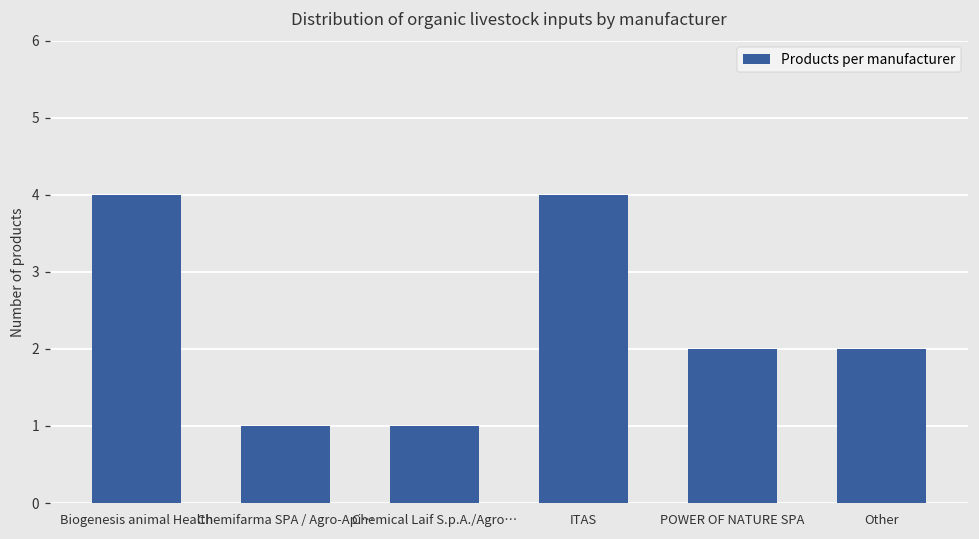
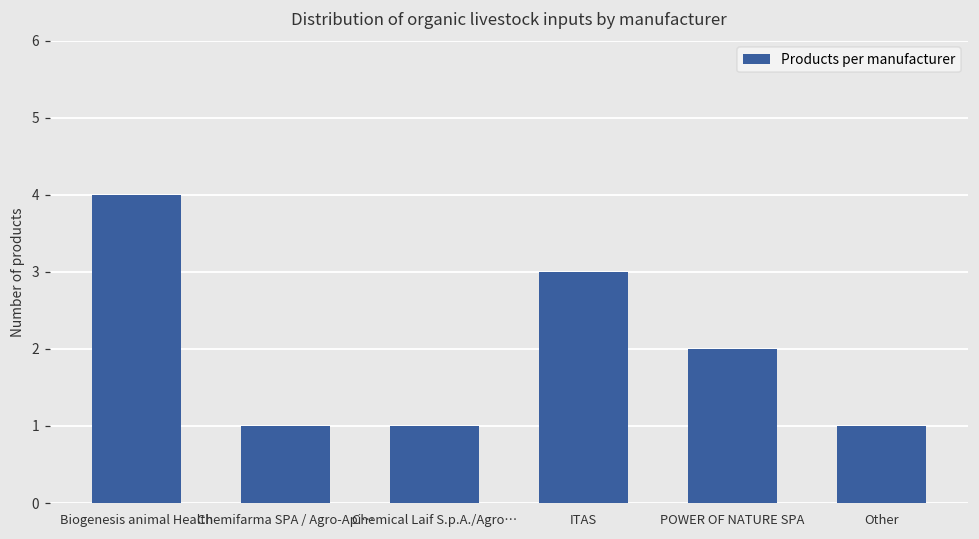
  {
    "Biogenesis animal Health": 4,
    "Chemifarma SPA / Agro-Api…": 1,
    "Chemical Laif S.p.A./Agro…": 1,
-   "ITAS": 4,
+   "ITAS": 3,
    "POWER OF NATURE SPA": 2,
-   "Other": 2
+   "Other": 1
  }
